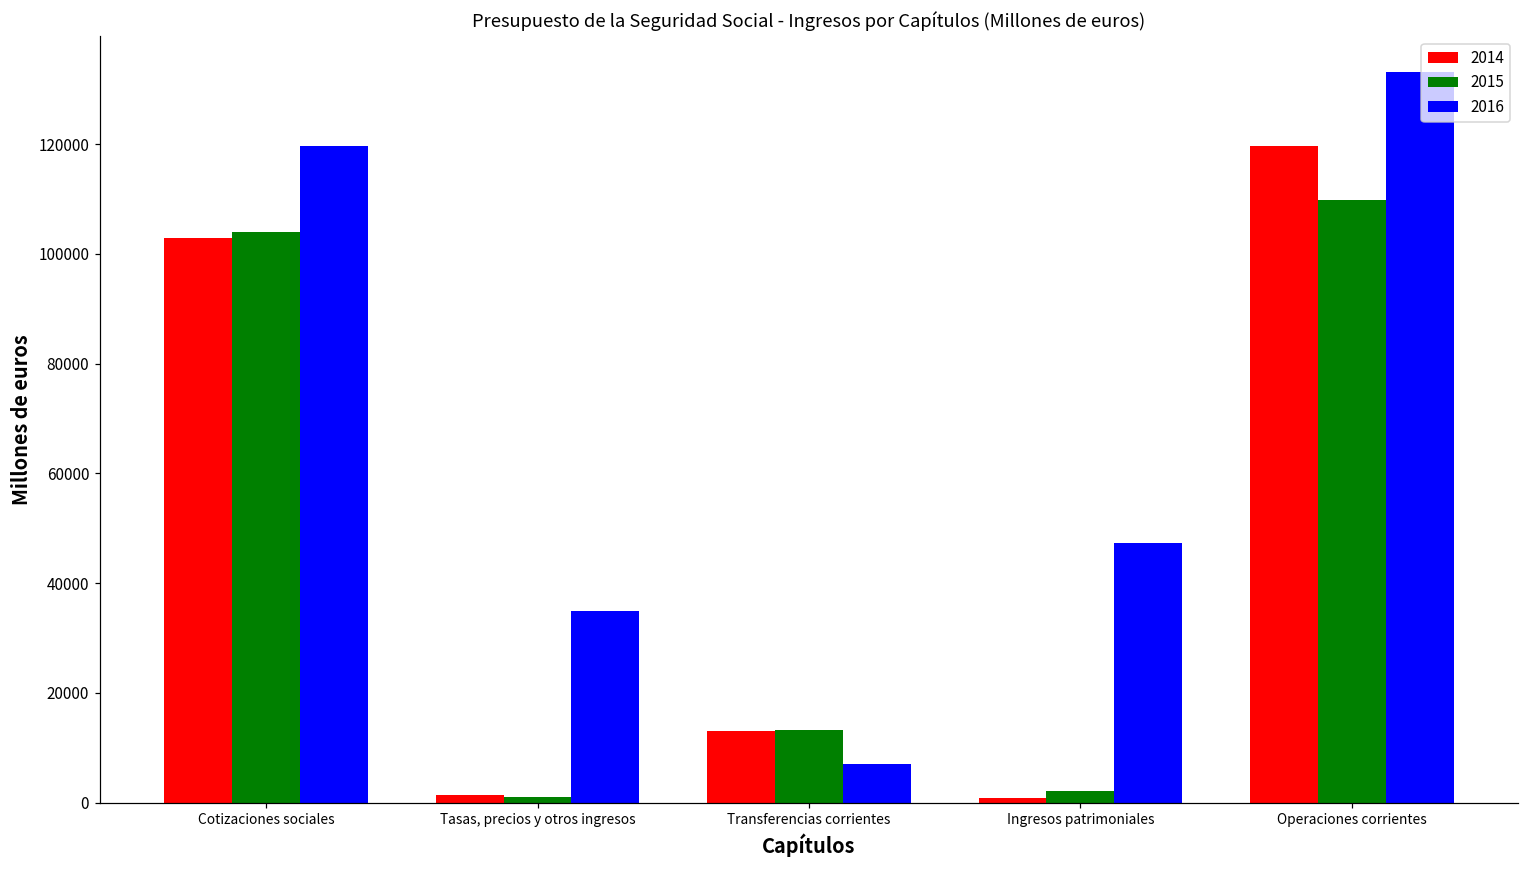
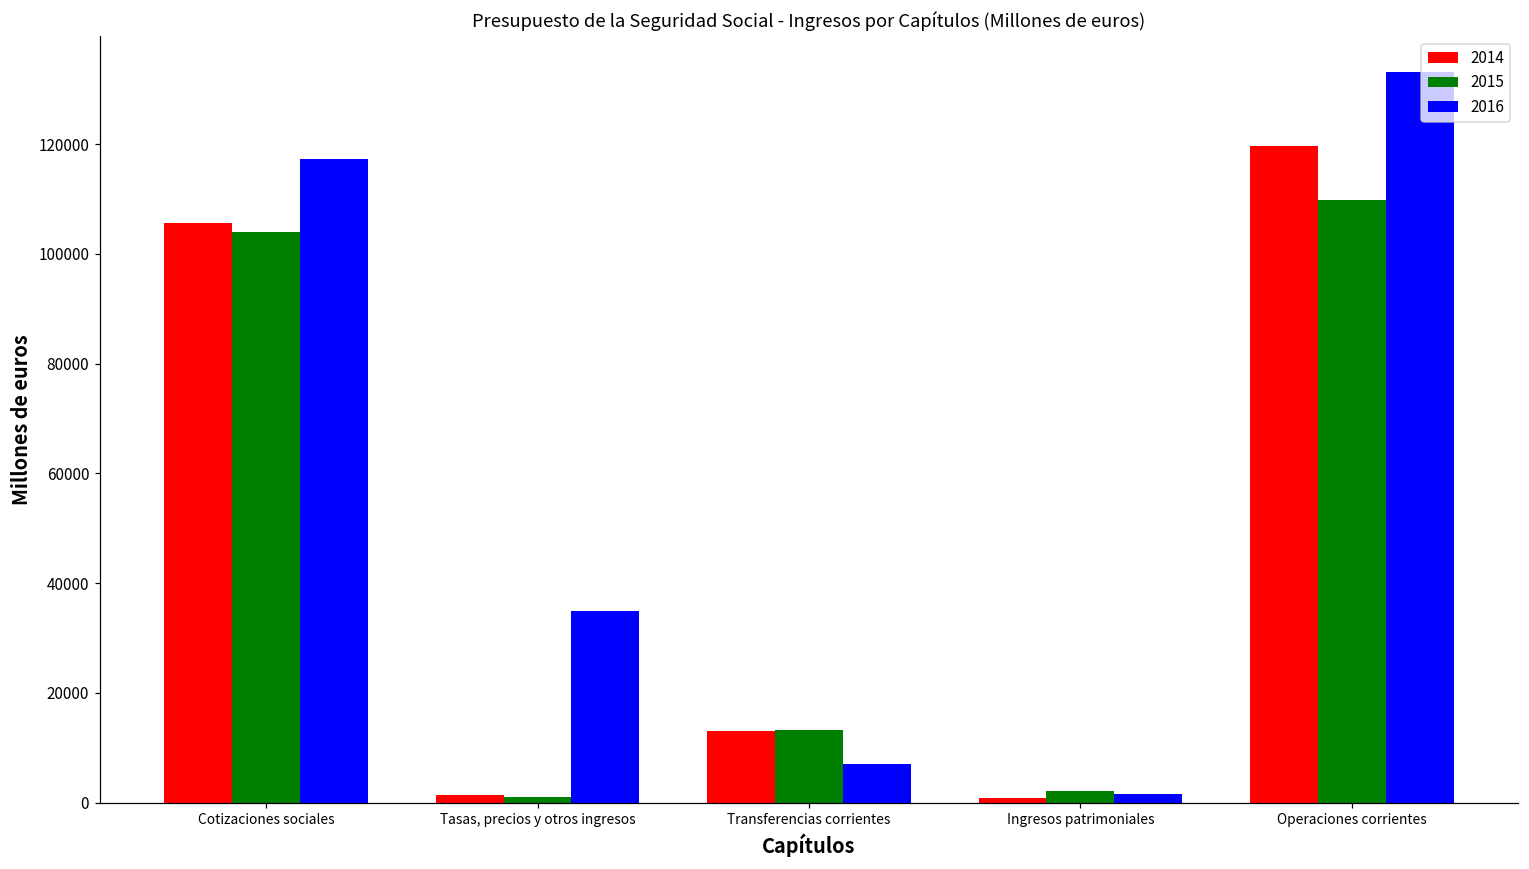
  {
    "2014": {
-     "Cotizaciones sociales": 103000,
+     "Cotizaciones sociales": 106000,
      "Tasas, precios y otros ingresos": 1000,
      "Transferencias corrientes": 13000,
      "Ingresos patrimoniales": 1000,
      "Operaciones corrientes": 120000
    },
    "2015": {
      "Cotizaciones sociales": 104000,
      "Tasas, precios y otros ingresos": 1000,
      "Transferencias corrientes": 13000,
      "Ingresos patrimoniales": 2000,
      "Operaciones corrientes": 110000
    },
    "2016": {
-     "Cotizaciones sociales": 120000,
+     "Cotizaciones sociales": 117000,
      "Tasas, precios y otros ingresos": 35000,
      "Transferencias corrientes": 7000,
-     "Ingresos patrimoniales": 47000,
+     "Ingresos patrimoniales": 2000,
      "Operaciones corrientes": 133000
    }
  }
